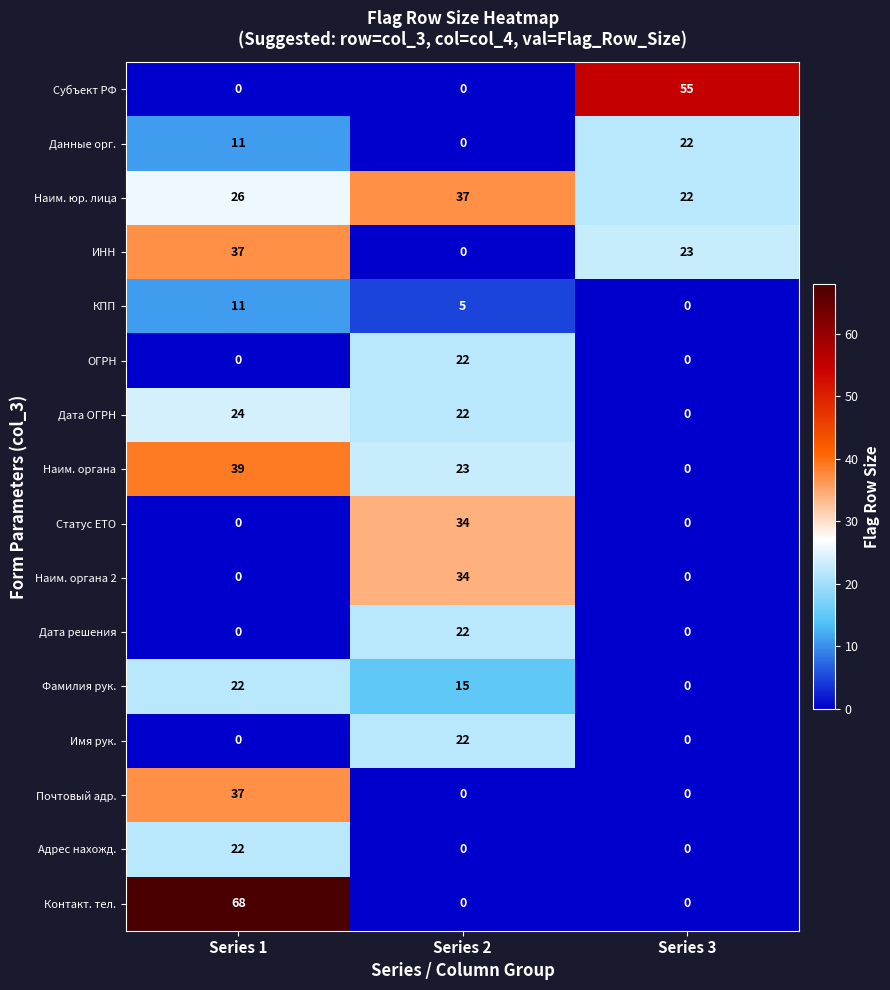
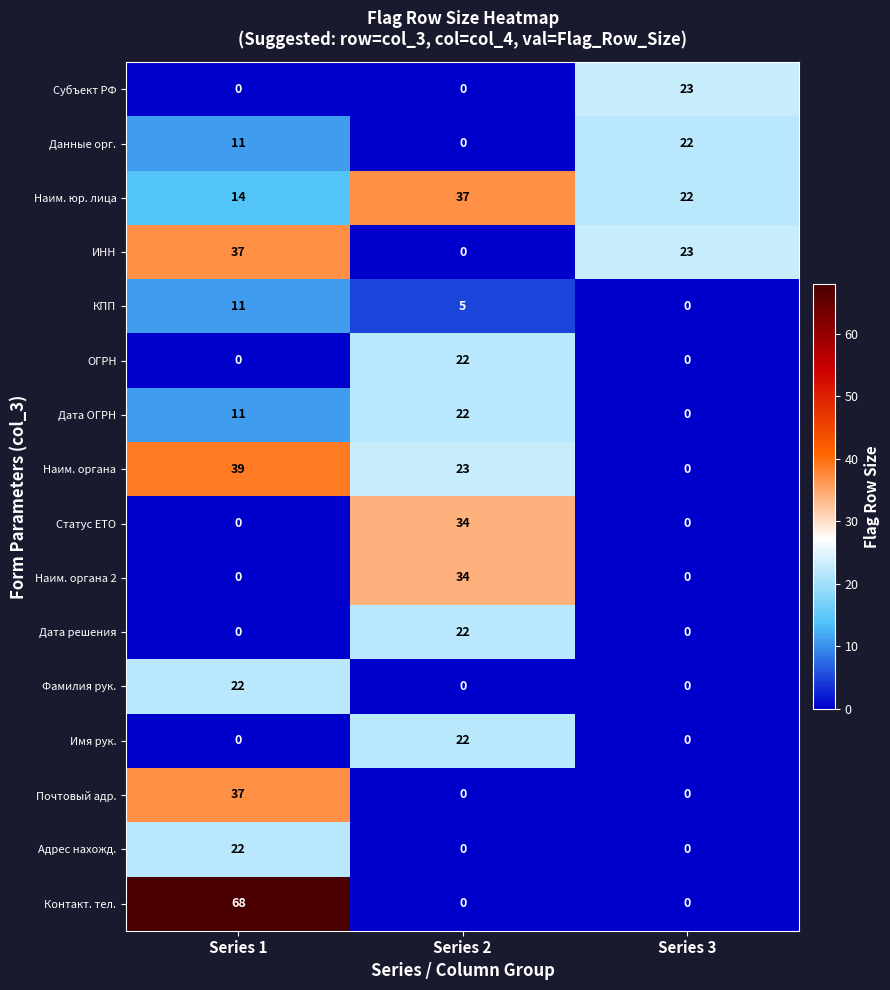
  {
    "Субъект РФ": {
      "Series 1": 0,
      "Series 2": 0,
-     "Series 3": 55
+     "Series 3": 23
    },
    "Данные орг.": {
      "Series 1": 11,
      "Series 2": 0,
      "Series 3": 22
    },
    "Наим. юр. лица": {
-     "Series 1": 26,
+     "Series 1": 14,
      "Series 2": 37,
      "Series 3": 22
    },
    "ИНН": {
      "Series 1": 37,
      "Series 2": 0,
      "Series 3": 23
    },
    "КПП": {
      "Series 1": 11,
      "Series 2": 5,
      "Series 3": 0
    },
    "ОГРН": {
      "Series 1": 0,
      "Series 2": 22,
      "Series 3": 0
    },
    "Дата ОГРН": {
-     "Series 1": 24,
+     "Series 1": 11,
      "Series 2": 22,
      "Series 3": 0
    },
    "Наим. органа": {
      "Series 1": 39,
      "Series 2": 23,
      "Series 3": 0
    },
    "Статус ЕТО": {
      "Series 1": 0,
      "Series 2": 34,
      "Series 3": 0
    },
    "Наим. органа 2": {
      "Series 1": 0,
      "Series 2": 34,
      "Series 3": 0
    },
    "Дата решения": {
      "Series 1": 0,
      "Series 2": 22,
      "Series 3": 0
    },
    "Фамилия рук.": {
      "Series 1": 22,
-     "Series 2": 15,
+     "Series 2": 0,
      "Series 3": 0
    },
    "Имя рук.": {
      "Series 1": 0,
      "Series 2": 22,
      "Series 3": 0
    },
    "Почтовый адр.": {
      "Series 1": 37,
      "Series 2": 0,
      "Series 3": 0
    },
    "Адрес нахожд.": {
      "Series 1": 22,
      "Series 2": 0,
      "Series 3": 0
    },
    "Контакт. тел.": {
      "Series 1": 68,
      "Series 2": 0,
      "Series 3": 0
    }
  }
